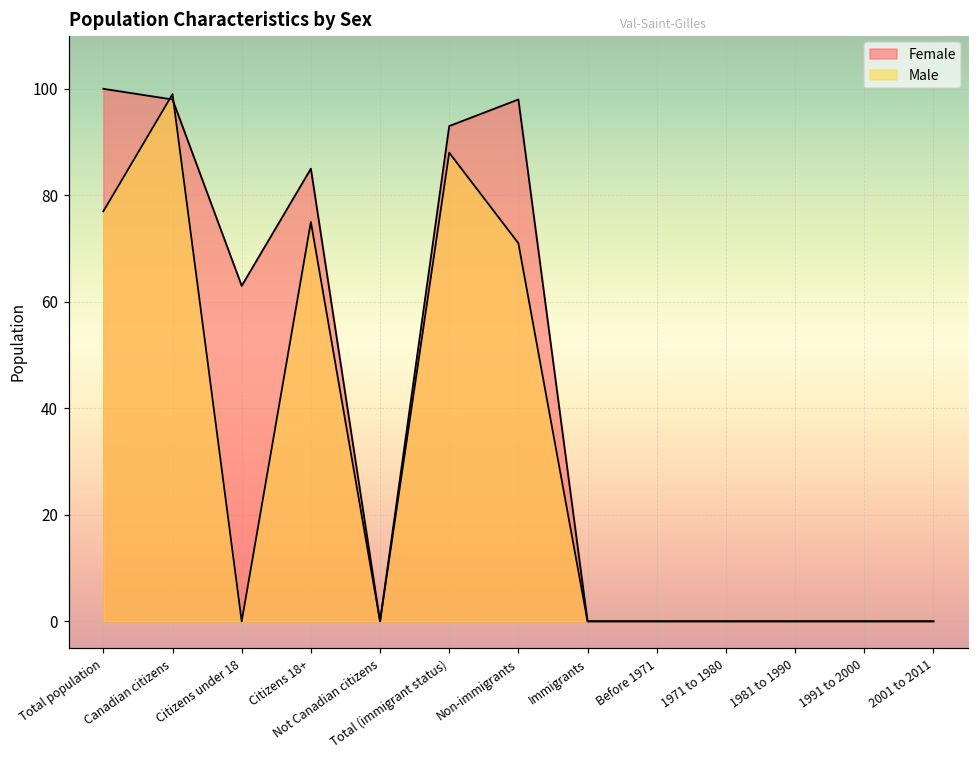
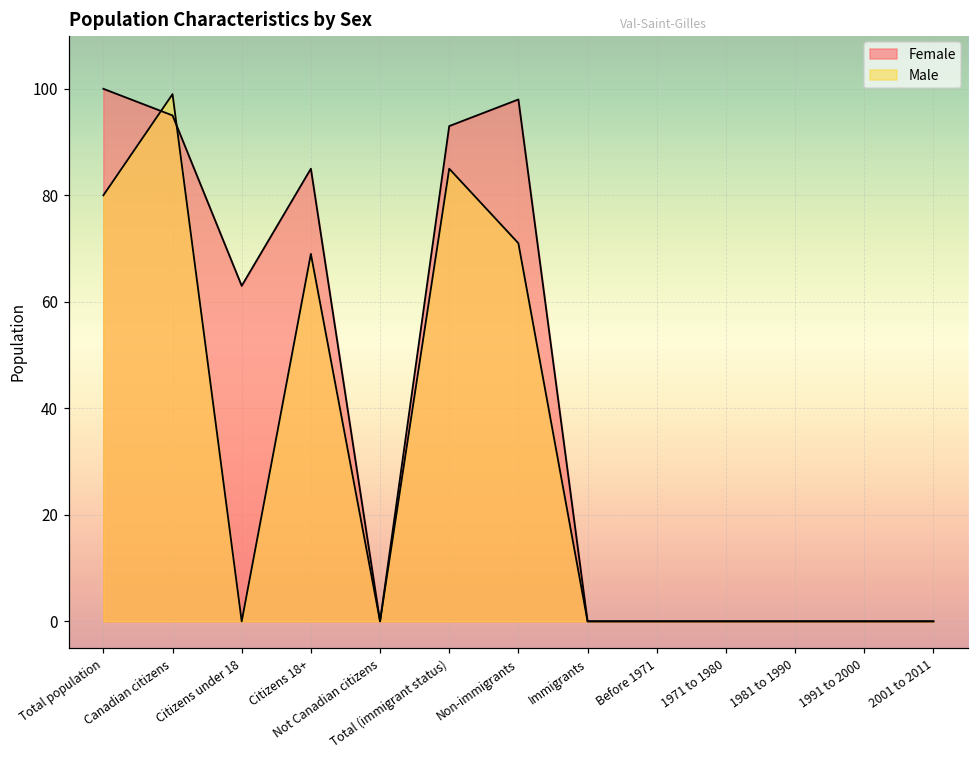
  {
    "Female": {
      "Total population": 100,
-     "Canadian citizens": 98,
+     "Canadian citizens": 95,
      "Citizens under 18": 63,
      "Citizens 18+": 85,
      "Total (immigrant status)": 93,
      "Non-immigrants": 98
    },
    "Male": {
-     "Total population": 77,
+     "Total population": 80,
      "Canadian citizens": 99,
      "Citizens under 18": 0,
-     "Citizens 18+": 75,
-     "Total (immigrant status)": 88,
+     "Citizens 18+": 69,
+     "Total (immigrant status)": 85,
      "Non-immigrants": 71
    }
  }
